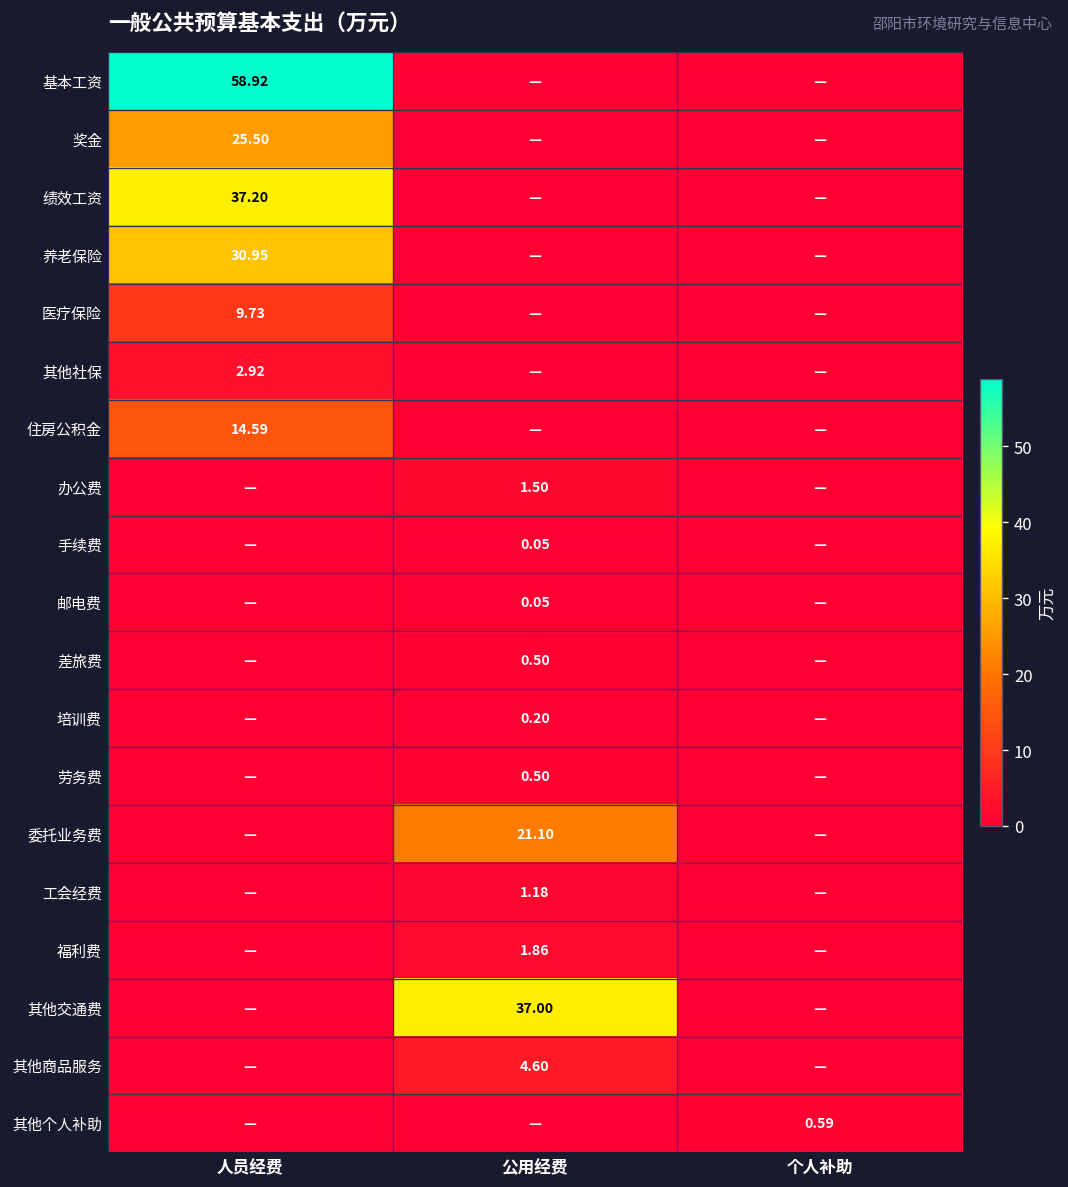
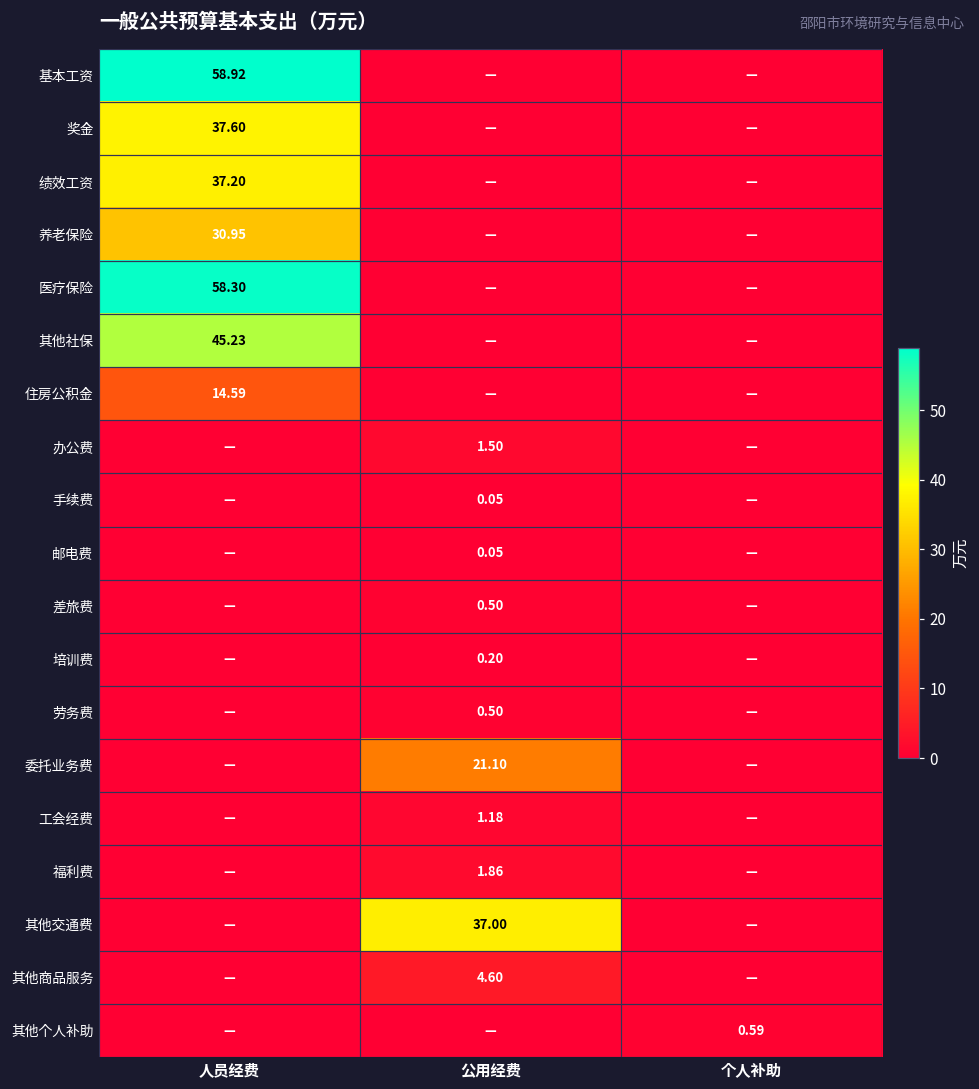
  {
    "基本工资": {
      "人员经费": 58.92
    },
    "奖金": {
-     "人员经费": 25.50
+     "人员经费": 37.60
    },
    "绩效工资": {
      "人员经费": 37.20
    },
    "养老保险": {
      "人员经费": 30.95
    },
    "医疗保险": {
-     "人员经费": 9.73
+     "人员经费": 58.30
    },
    "其他社保": {
-     "人员经费": 2.92
+     "人员经费": 45.23
    },
    "住房公积金": {
      "人员经费": 14.59
    },
    "办公费": {
      "公用经费": 1.50
    },
    "手续费": {
      "公用经费": 0.05
    },
    "邮电费": {
      "公用经费": 0.05
    },
    "差旅费": {
      "公用经费": 0.50
    },
    "培训费": {
      "公用经费": 0.20
    },
    "劳务费": {
      "公用经费": 0.50
    },
    "委托业务费": {
      "公用经费": 21.10
    },
    "工会经费": {
      "公用经费": 1.18
    },
    "福利费": {
      "公用经费": 1.86
    },
    "其他交通费": {
      "公用经费": 37.00
    },
    "其他商品服务": {
      "公用经费": 4.60
    },
    "其他个人补助": {
      "个人补助": 0.59
    }
  }
